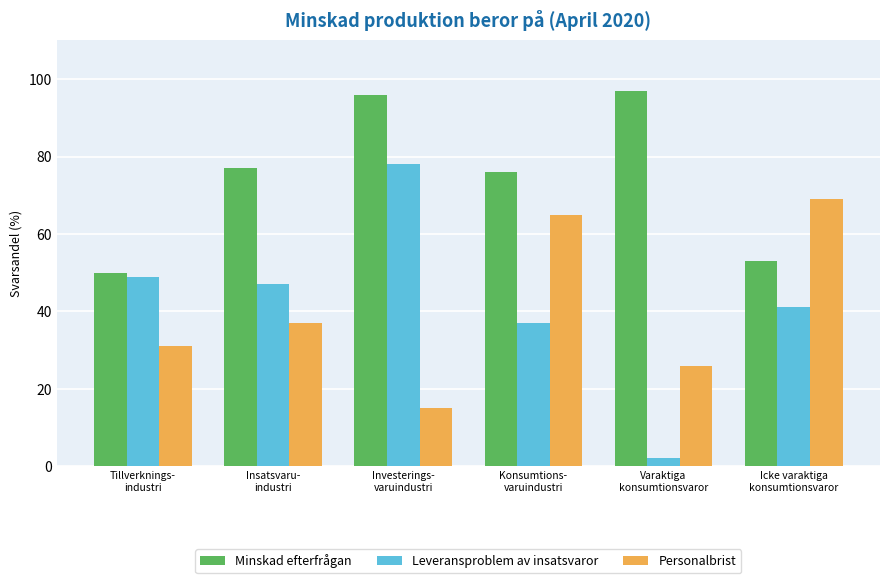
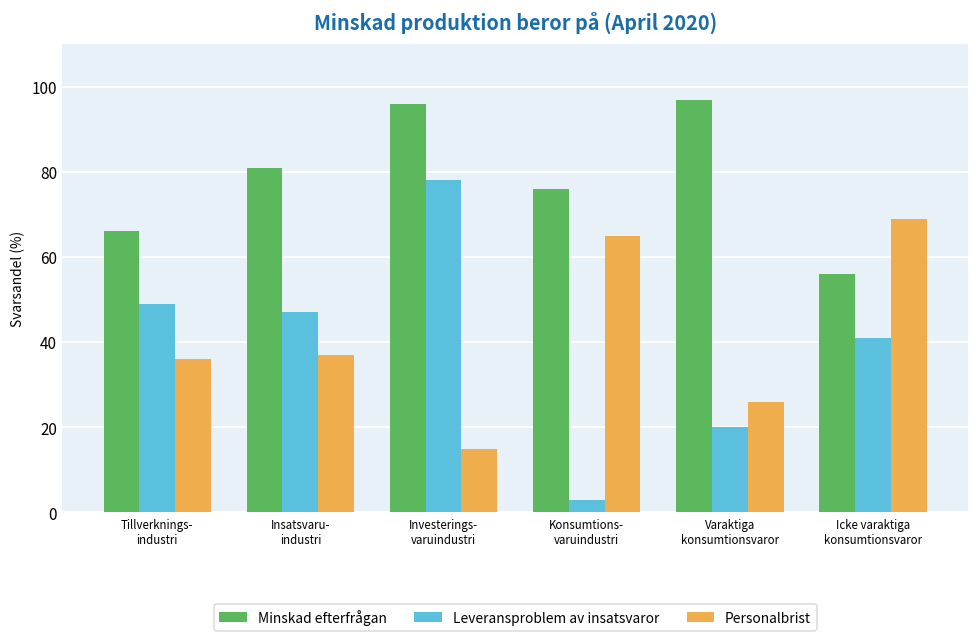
  {
    "Minskad efterfrågan": {
-     "Tillverknings- industri": 50,
-     "Insatsvaru- industri": 77,
+     "Tillverknings- industri": 66,
+     "Insatsvaru- industri": 81,
      "Investerings- varuindustri": 96,
      "Konsumtions- varuindustri": 76,
      "Varaktiga konsumtionsvaror": 97,
-     "Icke varaktiga konsumtionsvaror": 53
+     "Icke varaktiga konsumtionsvaror": 56
    },
    "Leveransproblem av insatsvaror": {
      "Tillverknings- industri": 49,
      "Insatsvaru- industri": 47,
      "Investerings- varuindustri": 78,
-     "Konsumtions- varuindustri": 37,
-     "Varaktiga konsumtionsvaror": 2,
+     "Konsumtions- varuindustri": 3,
+     "Varaktiga konsumtionsvaror": 20,
      "Icke varaktiga konsumtionsvaror": 41
    },
    "Personalbrist": {
-     "Tillverknings- industri": 31,
+     "Tillverknings- industri": 36,
      "Insatsvaru- industri": 37,
      "Investerings- varuindustri": 15,
      "Konsumtions- varuindustri": 65,
      "Varaktiga konsumtionsvaror": 26,
      "Icke varaktiga konsumtionsvaror": 69
    }
  }
